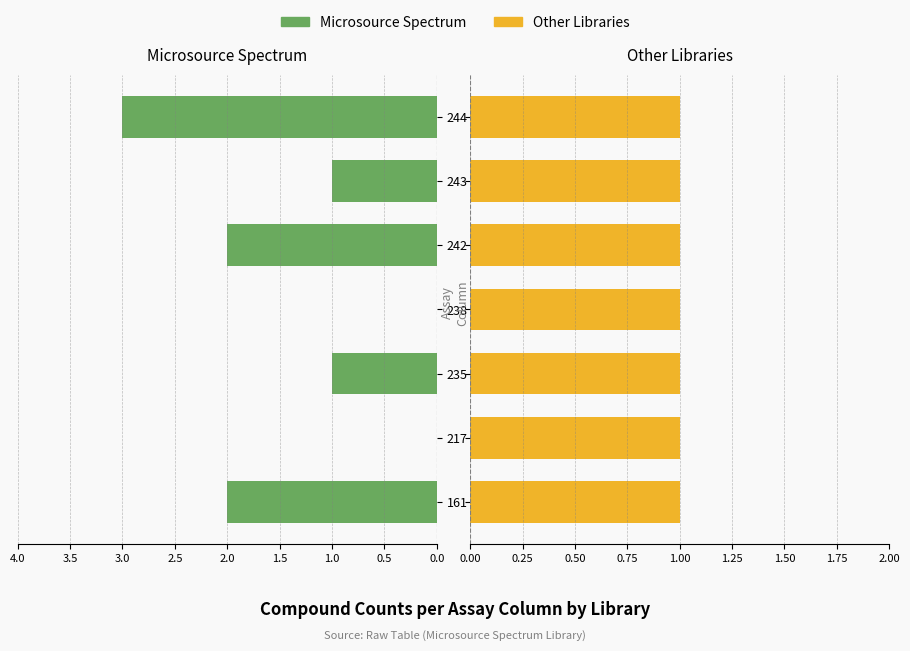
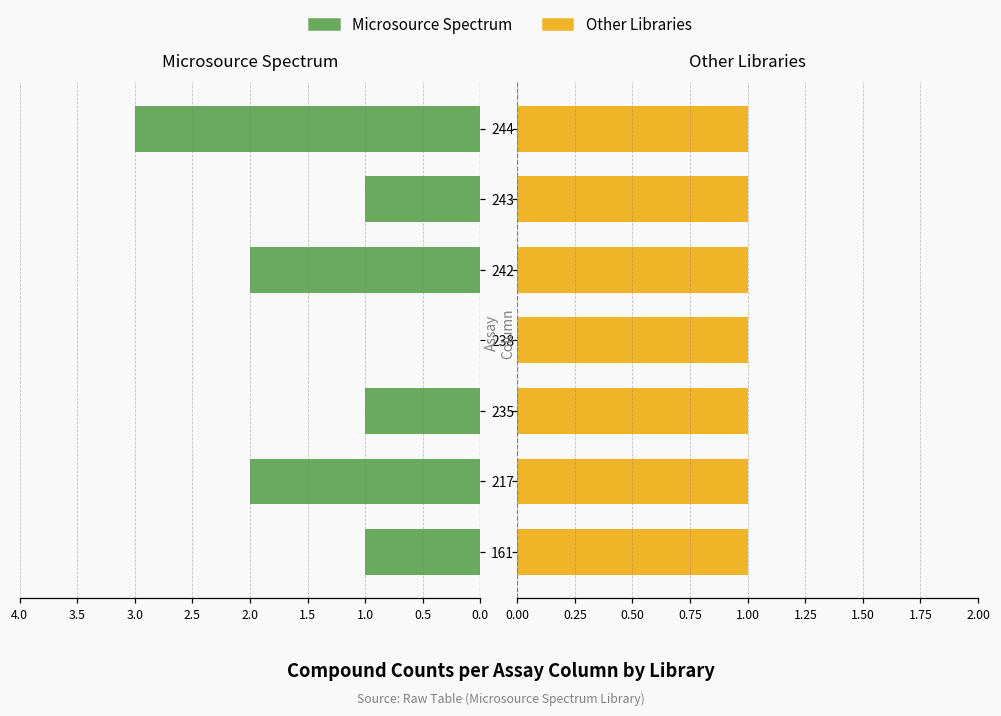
  {
    "Microsource Spectrum": {
      "244": 3,
      "243": 1,
      "242": 2,
      "238": 0,
      "235": 1,
-     "217": 0,
-     "161": 2
+     "217": 2,
+     "161": 1
    }
  }
